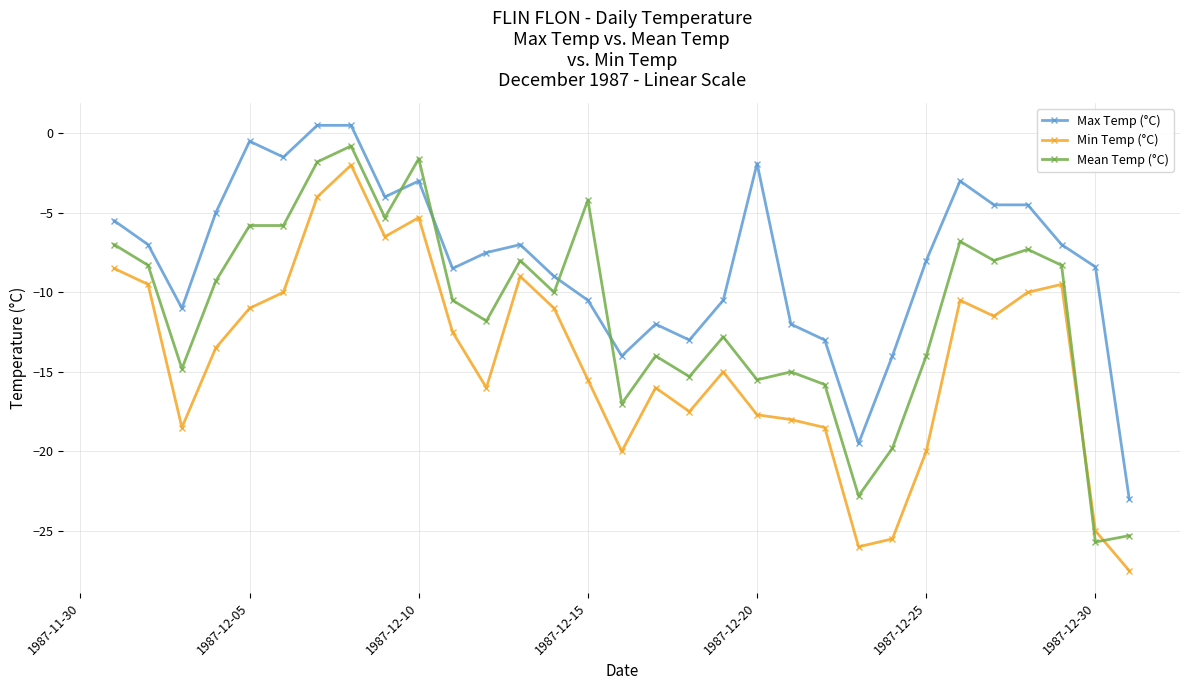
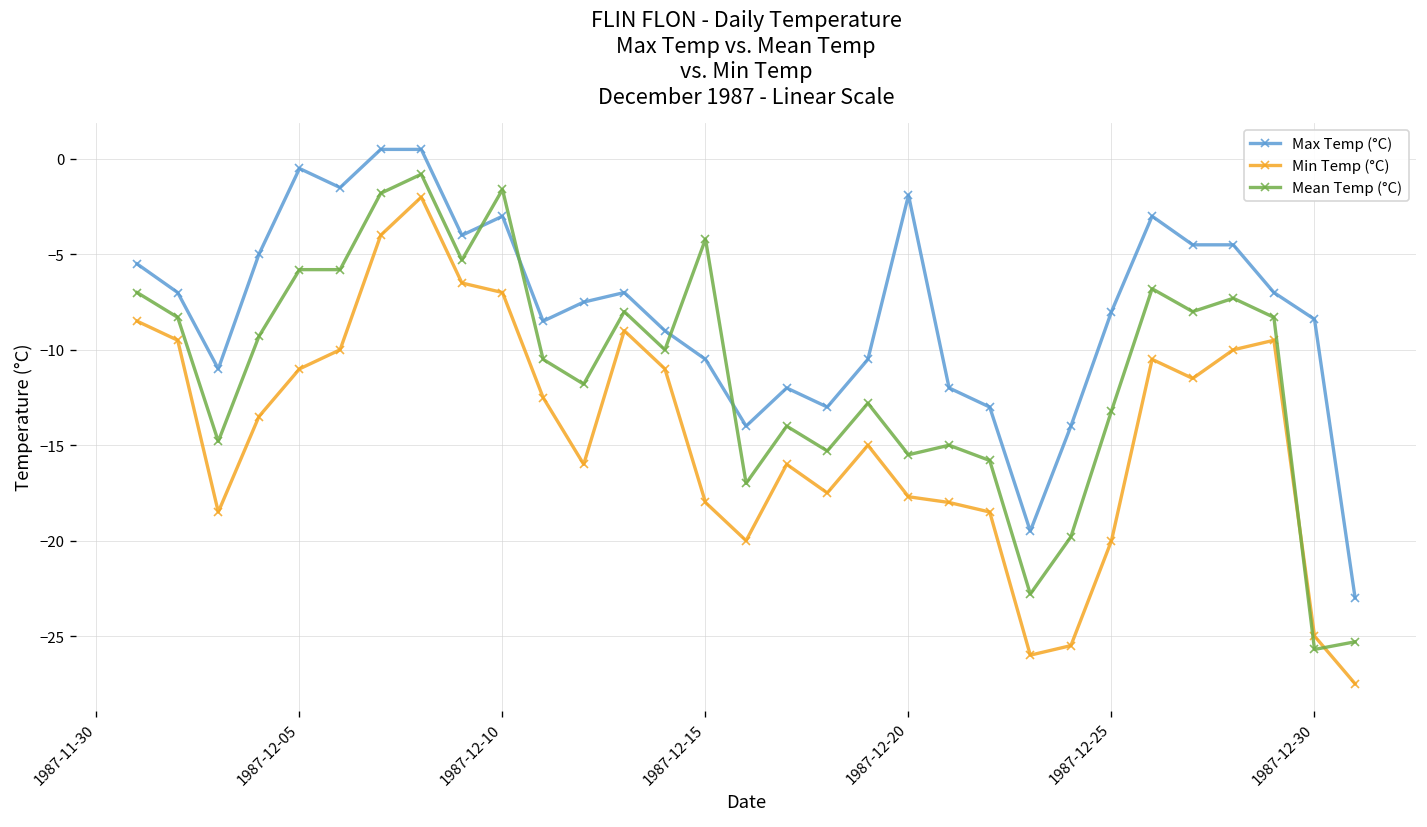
  {
    "Max Temp (°C)": {
      "1987-12-05": -0.5,
      "1987-12-10": -3.0,
      "1987-12-15": -10.5,
      "1987-12-20": -1.9,
      "1987-12-25": -8.0,
      "1987-12-30": -8.4
    },
    "Min Temp (°C)": {
      "1987-12-05": -11.0,
-     "1987-12-10": -5.3,
-     "1987-12-15": -15.5,
+     "1987-12-10": -7.0,
+     "1987-12-15": -18.0,
      "1987-12-20": -17.7,
      "1987-12-25": -20.0,
      "1987-12-30": -25.0
    },
    "Mean Temp (°C)": {
      "1987-12-05": -5.8,
      "1987-12-10": -1.6,
      "1987-12-15": -4.2,
      "1987-12-20": -15.5,
-     "1987-12-25": -14.0,
+     "1987-12-25": -13.2,
      "1987-12-30": -25.7
    }
  }
